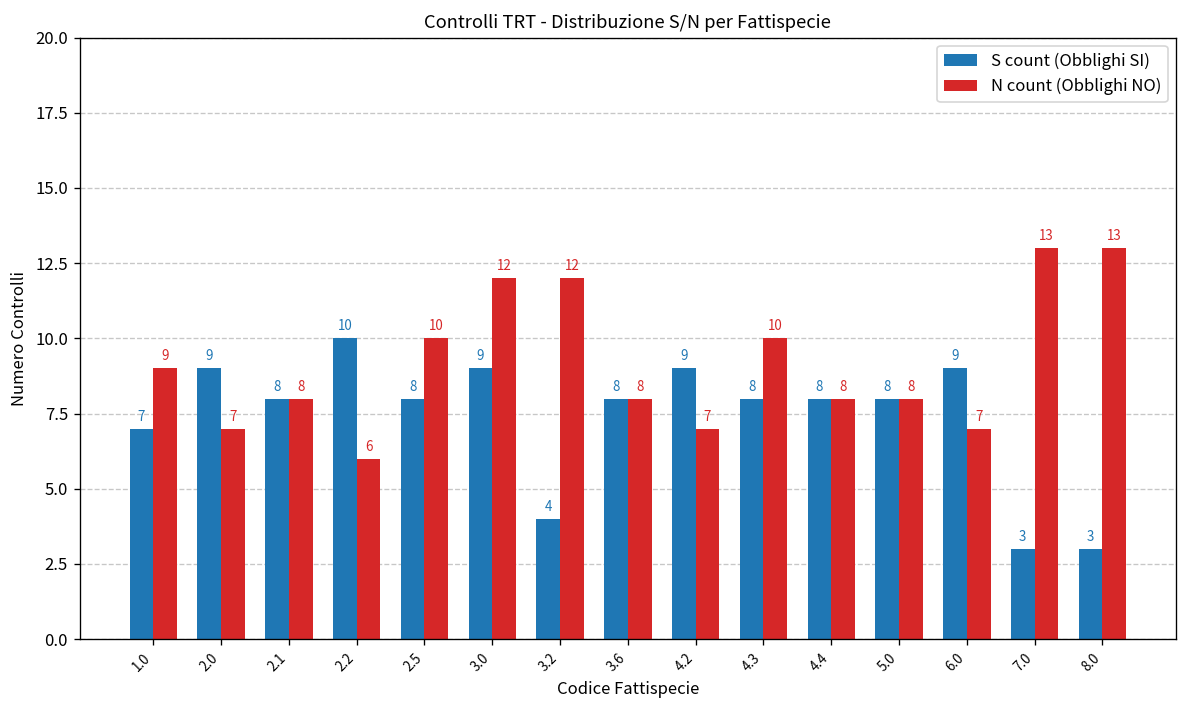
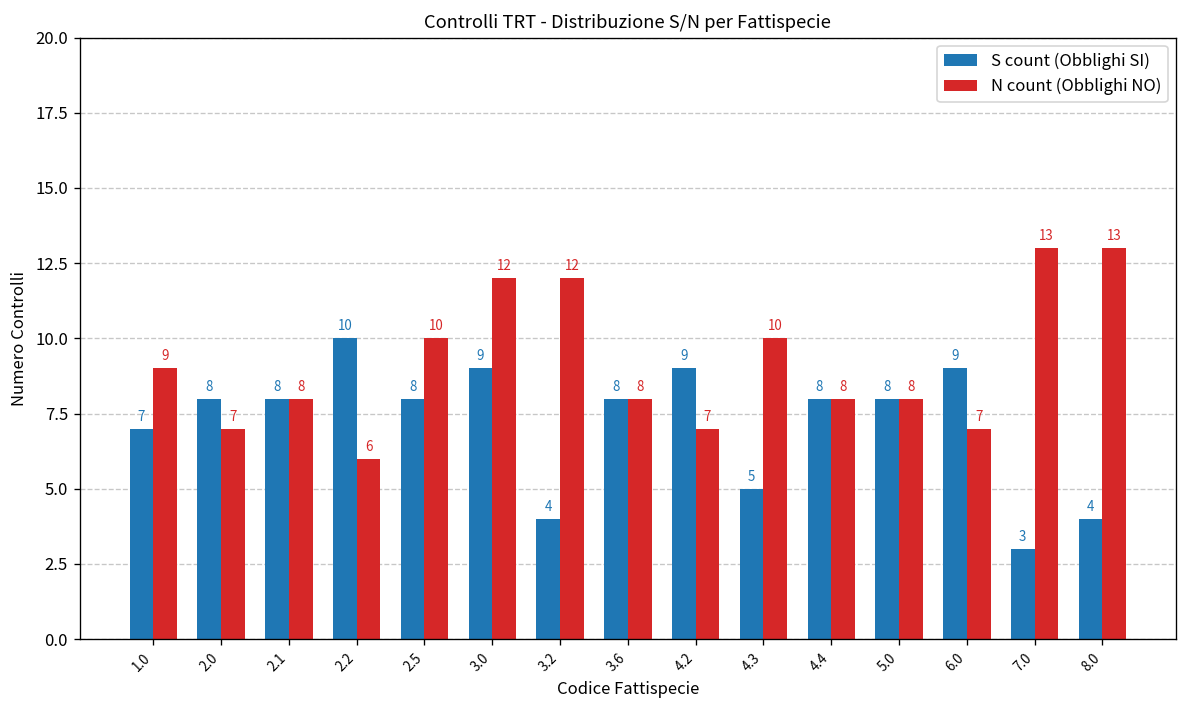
  {
    "S count (Obblighi SI)": {
      "1.0": 7,
-     "2.0": 9,
+     "2.0": 8,
      "2.1": 8,
      "2.2": 10,
      "2.5": 8,
      "3.0": 9,
      "3.2": 4,
      "3.6": 8,
      "4.2": 9,
-     "4.3": 8,
+     "4.3": 5,
      "4.4": 8,
      "5.0": 8,
      "6.0": 9,
      "7.0": 3,
-     "8.0": 3
+     "8.0": 4
    },
    "N count (Obblighi NO)": {
      "1.0": 9,
      "2.0": 7,
      "2.1": 8,
      "2.2": 6,
      "2.5": 10,
      "3.0": 12,
      "3.2": 12,
      "3.6": 8,
      "4.2": 7,
      "4.3": 10,
      "4.4": 8,
      "5.0": 8,
      "6.0": 7,
      "7.0": 13,
      "8.0": 13
    }
  }
